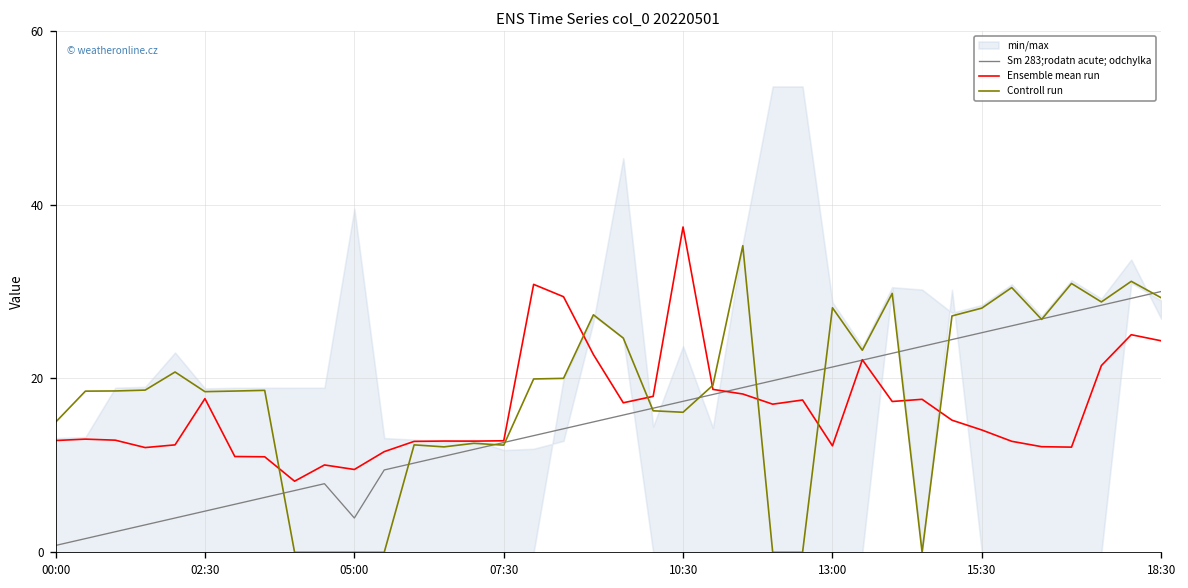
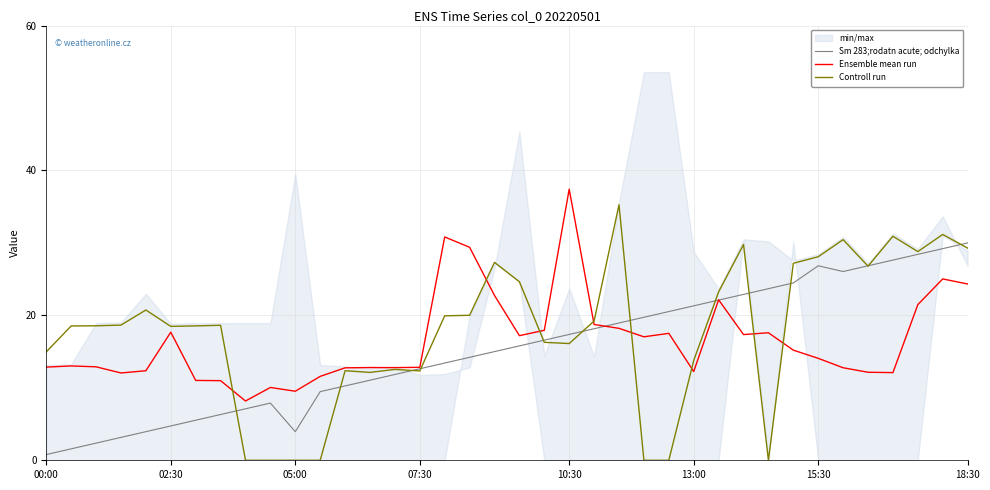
  {
    "Sm 283;rodatn acute; odchylka": {
      "00:00": 1,
      "02:30": 5,
      "05:00": 4,
      "10:30": 17,
      "13:00": 21,
-     "15:30": 25,
+     "15:30": 27,
      "18:30": 30
    },
    "Ensemble mean run": {
      "02:30": 18,
      "05:00": 10,
      "10:30": 37,
      "13:00": 12,
      "15:30": 14,
      "18:30": 24
    },
    "Controll run": {
      "00:00": 15,
      "02:30": 18,
      "05:00": 0,
      "10:30": 16,
-     "13:00": 28,
+     "13:00": 14,
      "15:30": 28
    }
  }
